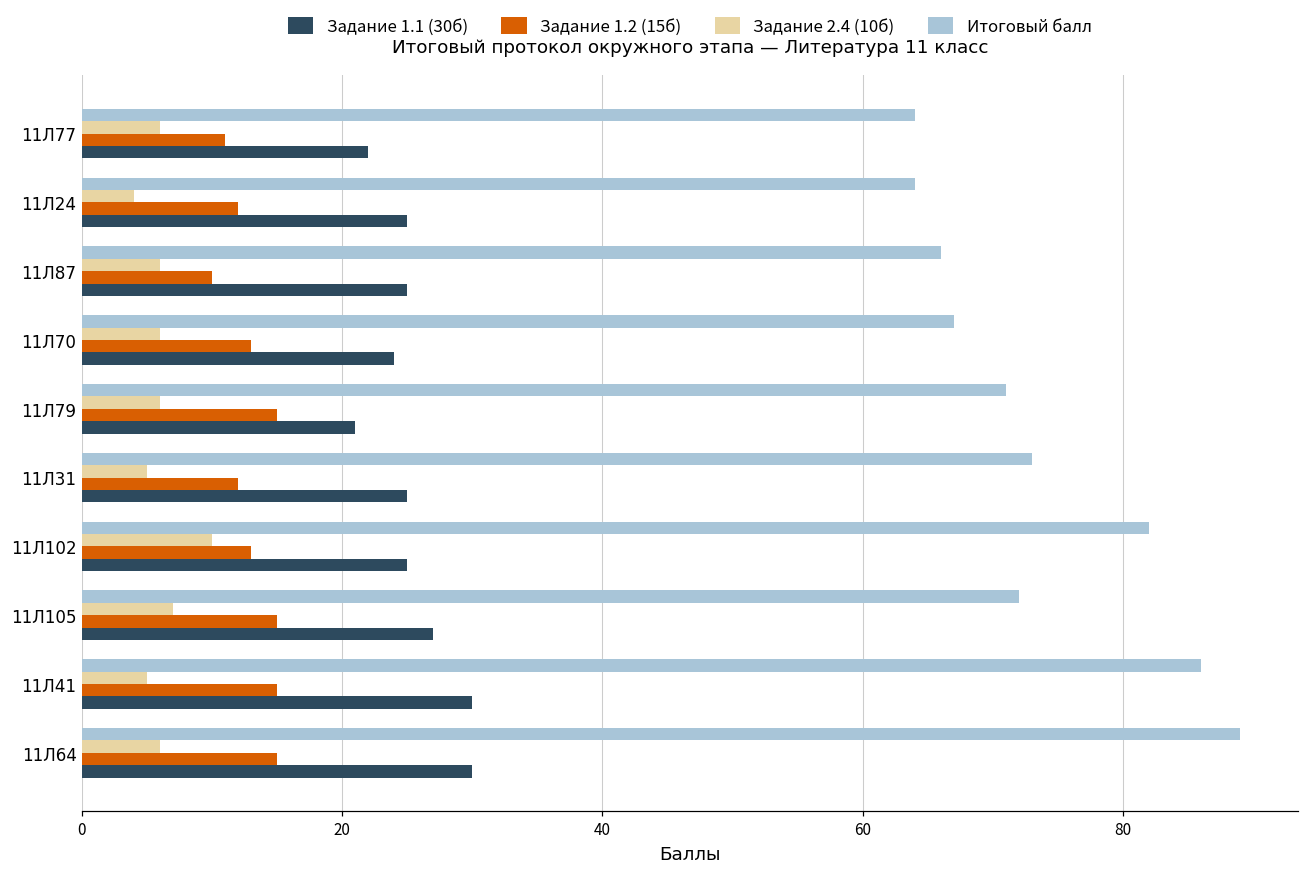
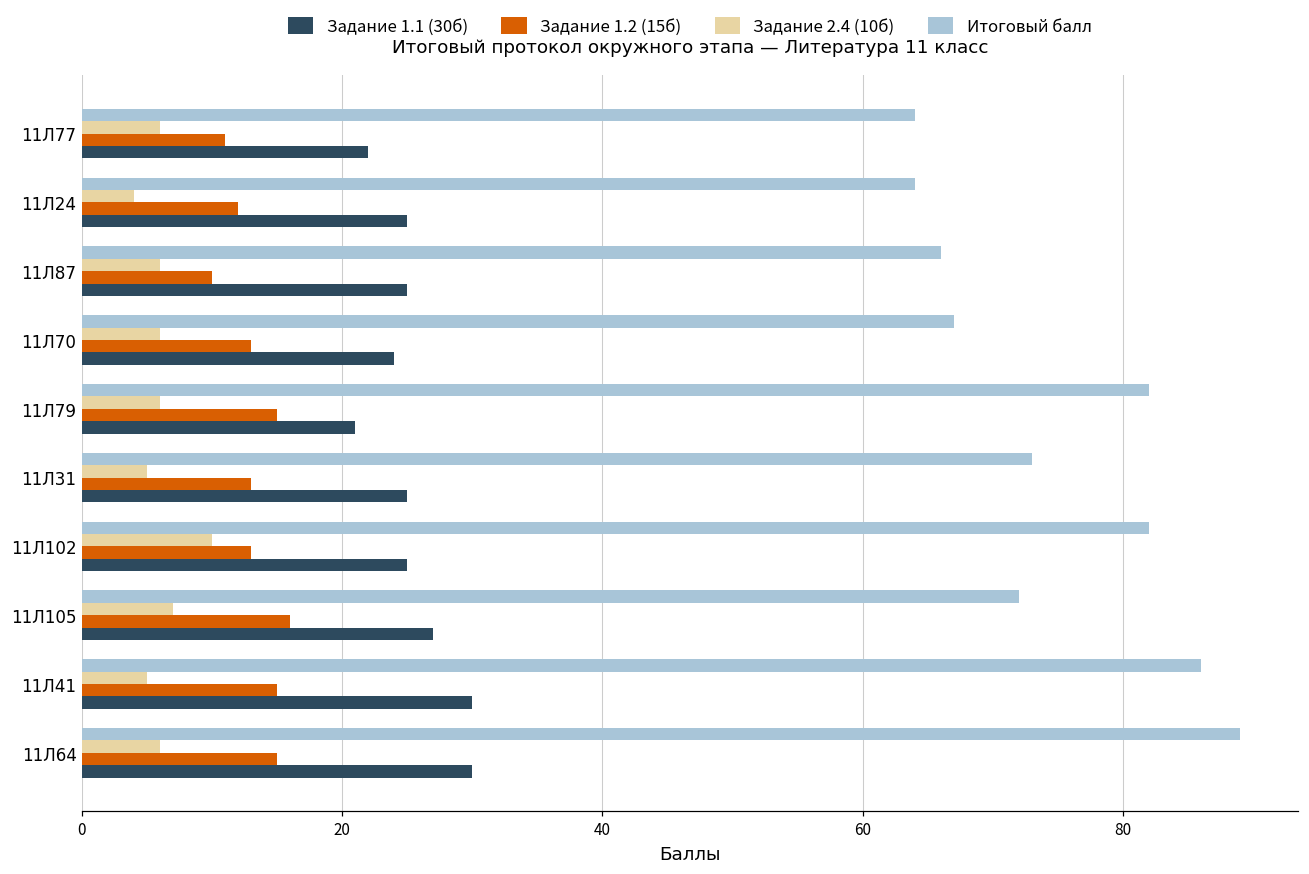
  {
    "Задание 1.1 (30б)": {
      "11Л77": 22,
      "11Л24": 25,
      "11Л87": 25,
      "11Л70": 24,
      "11Л79": 21,
      "11Л31": 25,
      "11Л102": 25,
      "11Л105": 27,
      "11Л41": 30,
      "11Л64": 30
    },
    "Задание 1.2 (15б)": {
      "11Л77": 11,
      "11Л24": 12,
      "11Л87": 10,
      "11Л70": 13,
      "11Л79": 15,
-     "11Л31": 12,
+     "11Л31": 13,
      "11Л102": 13,
-     "11Л105": 15,
+     "11Л105": 16,
      "11Л41": 15,
      "11Л64": 15
    },
    "Задание 2.4 (10б)": {
      "11Л77": 6,
      "11Л24": 4,
      "11Л87": 6,
      "11Л70": 6,
      "11Л79": 6,
      "11Л31": 5,
      "11Л102": 10,
      "11Л105": 7,
      "11Л41": 5,
      "11Л64": 6
    },
    "Итоговый балл": {
      "11Л77": 64,
      "11Л24": 64,
      "11Л87": 66,
      "11Л70": 67,
-     "11Л79": 71,
+     "11Л79": 82,
      "11Л31": 73,
      "11Л102": 82,
      "11Л105": 72,
      "11Л41": 86,
      "11Л64": 89
    }
  }
